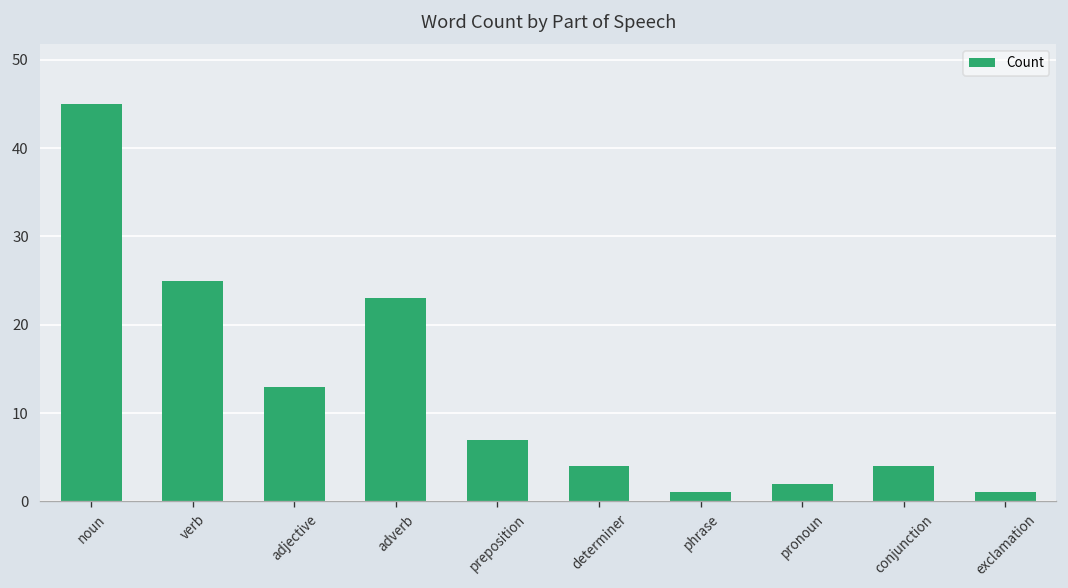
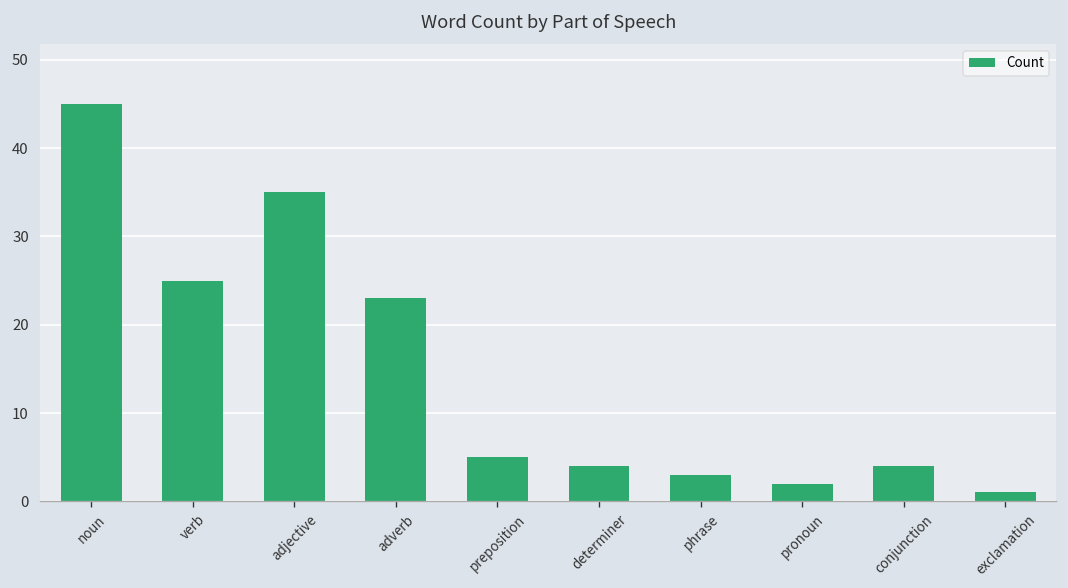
  {
    "noun": 45,
    "verb": 25,
-   "adjective": 13,
+   "adjective": 35,
    "adverb": 23,
-   "preposition": 7,
+   "preposition": 5,
    "determiner": 4,
-   "phrase": 1,
+   "phrase": 3,
    "pronoun": 2,
    "conjunction": 4,
    "exclamation": 1
  }
